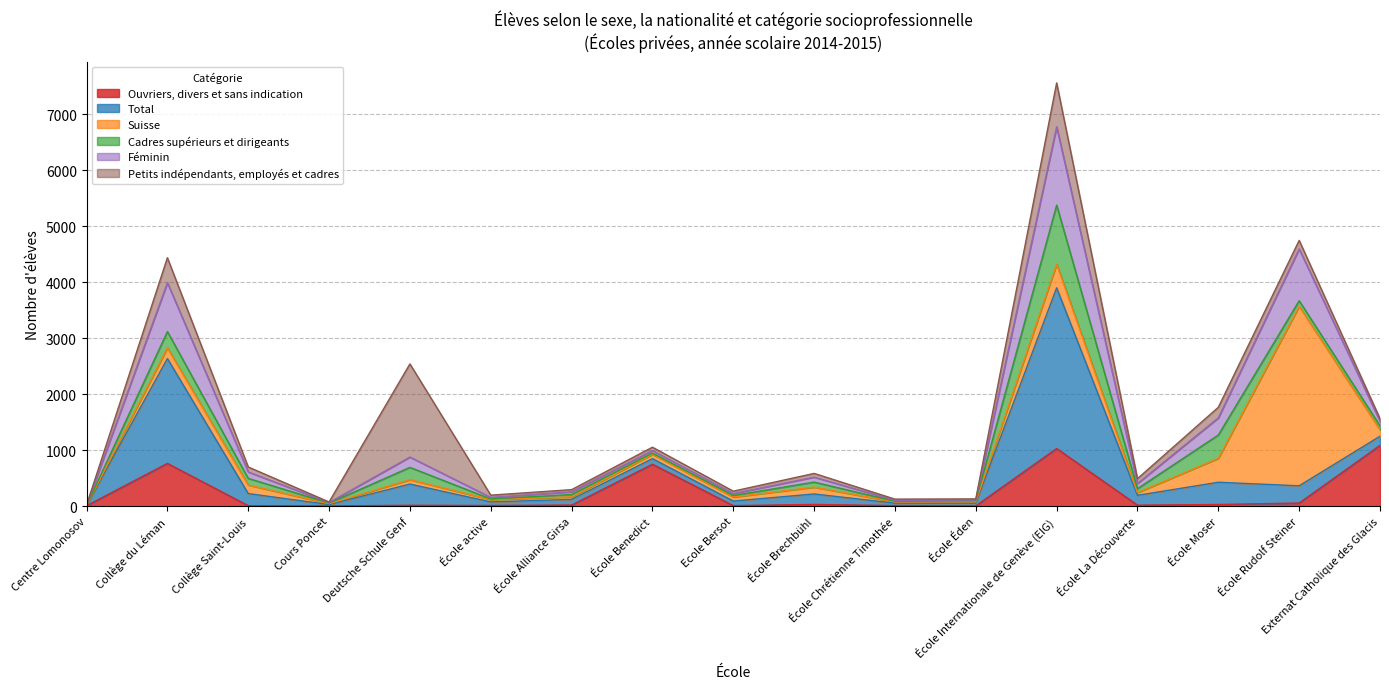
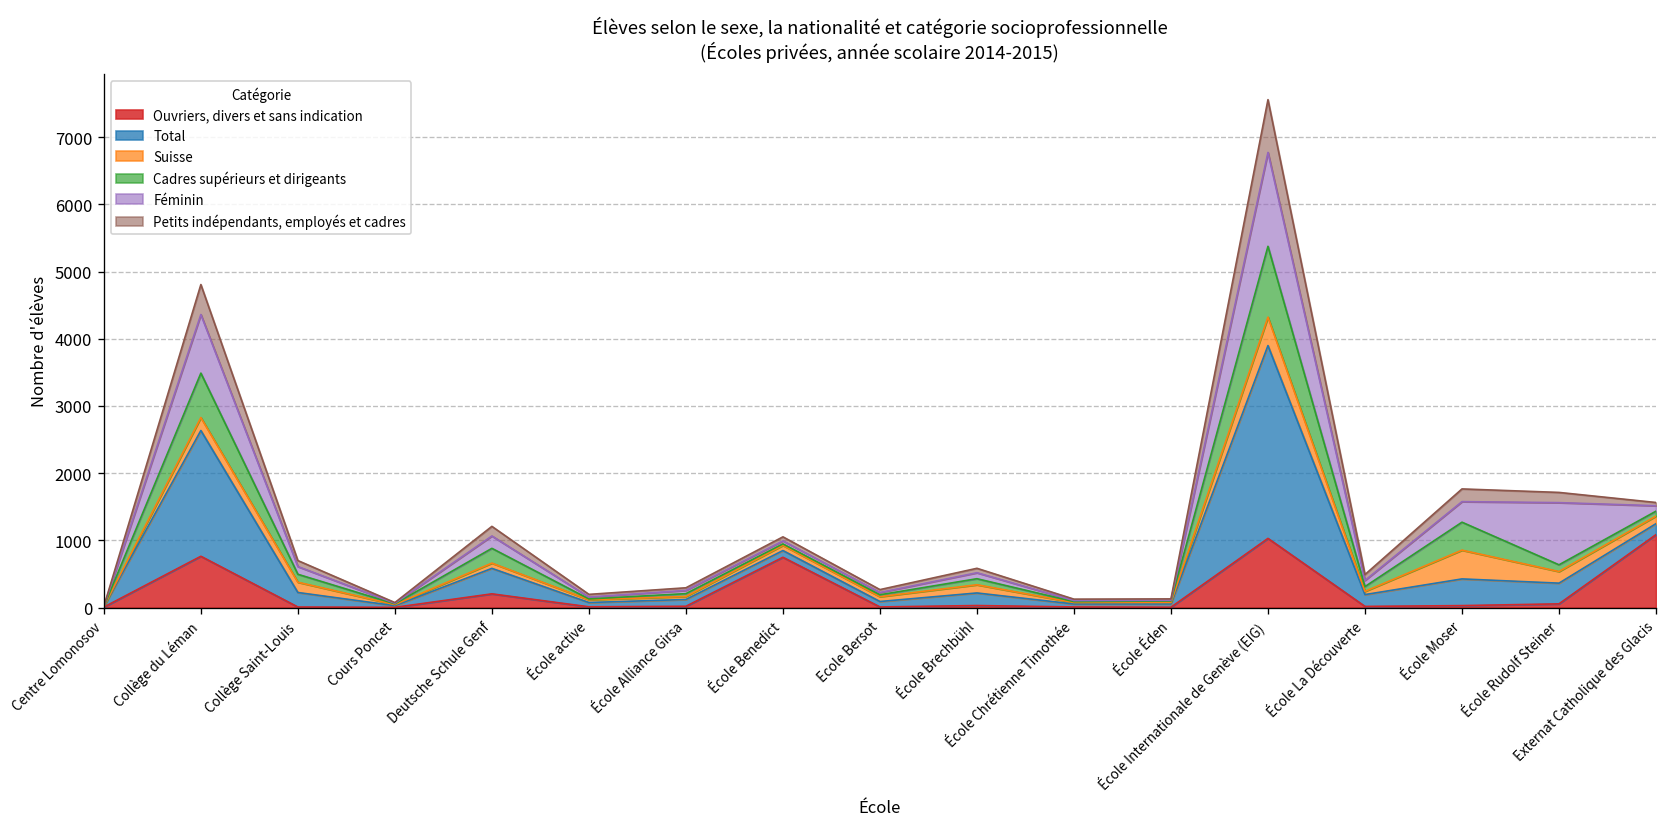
  {
    "Ouvriers, divers et sans indication": {
      "Collège du Léman": 800,
      "Collège Saint-Louis": 0,
-     "Deutsche Schule Genf": 0,
+     "Deutsche Schule Genf": 200,
      "École active": 0,
      "École Alliance Girsa": 0,
      "École Benedict": 700,
      "Ecole Bersot": 0,
      "École Brechbühl": 0,
      "École Éden": 0,
      "École Internationale de Genève (EIG)": 1000,
      "École La Découverte": 0,
      "École Moser": 0,
      "École Rudolf Steiner": 100,
      "Externat Catholique des Glacis": 1100
    },
    "Total": {
      "Collège du Léman": 1900,
      "Collège Saint-Louis": 200,
      "Deutsche Schule Genf": 400,
      "École Benedict": 100,
      "Ecole Bersot": 100,
      "École Brechbühl": 200,
      "École Internationale de Genève (EIG)": 2900,
      "École La Découverte": 200,
      "École Moser": 400,
      "École Rudolf Steiner": 300,
      "Externat Catholique des Glacis": 200
    },
    "Suisse": {
      "Collège du Léman": 200,
      "Collège Saint-Louis": 200,
      "Deutsche Schule Genf": 100,
      "École Brechbühl": 100,
      "École Internationale de Genève (EIG)": 400,
      "École La Découverte": 0,
      "École Moser": 400,
-     "École Rudolf Steiner": 3200,
+     "École Rudolf Steiner": 200,
      "Externat Catholique des Glacis": 100
    },
    "Cadres supérieurs et dirigeants": {
-     "Collège du Léman": 300,
+     "Collège du Léman": 700,
      "Collège Saint-Louis": 100,
      "Deutsche Schule Genf": 200,
      "École Brechbühl": 100,
      "École Internationale de Genève (EIG)": 1100,
      "École La Découverte": 100,
      "École Moser": 400,
      "École Rudolf Steiner": 100,
      "Externat Catholique des Glacis": 100
    },
    "Féminin": {
      "Collège du Léman": 900,
      "Collège Saint-Louis": 100,
      "Deutsche Schule Genf": 200,
      "École Brechbühl": 100,
      "École Internationale de Genève (EIG)": 1400,
      "École La Découverte": 100,
      "École Moser": 300,
      "École Rudolf Steiner": 900,
      "Externat Catholique des Glacis": 100
    },
    "Petits indépendants, employés et cadres": {
      "Collège du Léman": 400,
      "Collège Saint-Louis": 100,
-     "Deutsche Schule Genf": 1700,
+     "Deutsche Schule Genf": 100,
      "École Benedict": 100,
      "École Brechbühl": 100,
      "École Internationale de Genève (EIG)": 800,
      "École La Découverte": 100,
      "École Moser": 200,
      "École Rudolf Steiner": 200,
      "Externat Catholique des Glacis": 0
    }
  }
